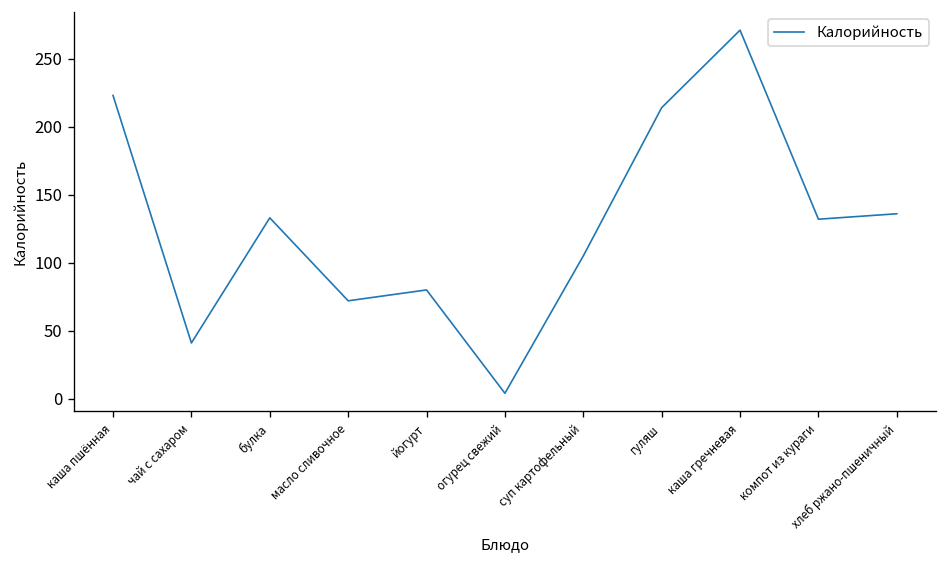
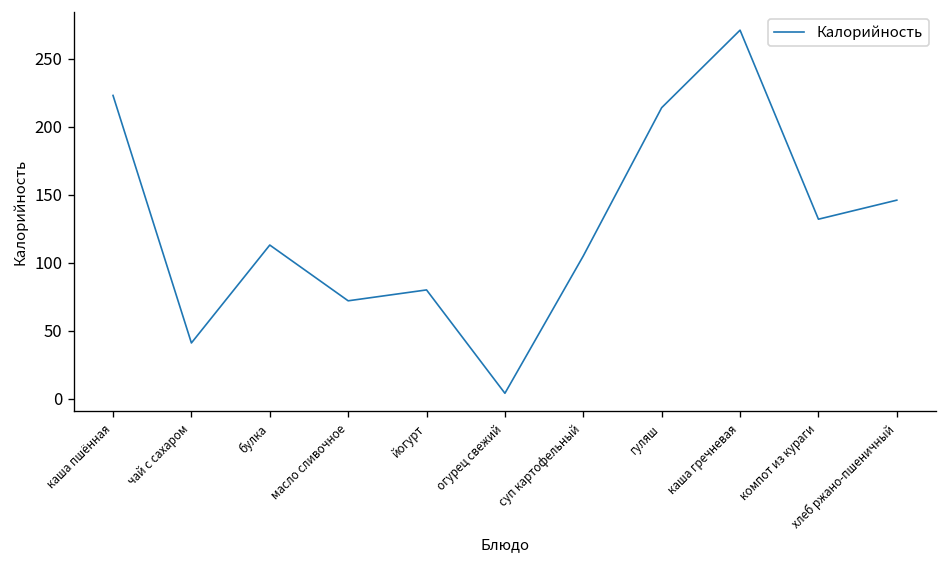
  {
    "каша пшённая": 223,
    "чай с сахаром": 41,
-   "булка": 133,
+   "булка": 113,
    "масло сливочное": 72,
    "йогурт": 80,
    "огурец свежий": 4,
    "суп картофельный": 105,
    "гуляш": 214,
    "каша гречневая": 271,
    "компот из кураги": 132,
-   "хлеб ржано-пшеничный": 136
+   "хлеб ржано-пшеничный": 146
  }
